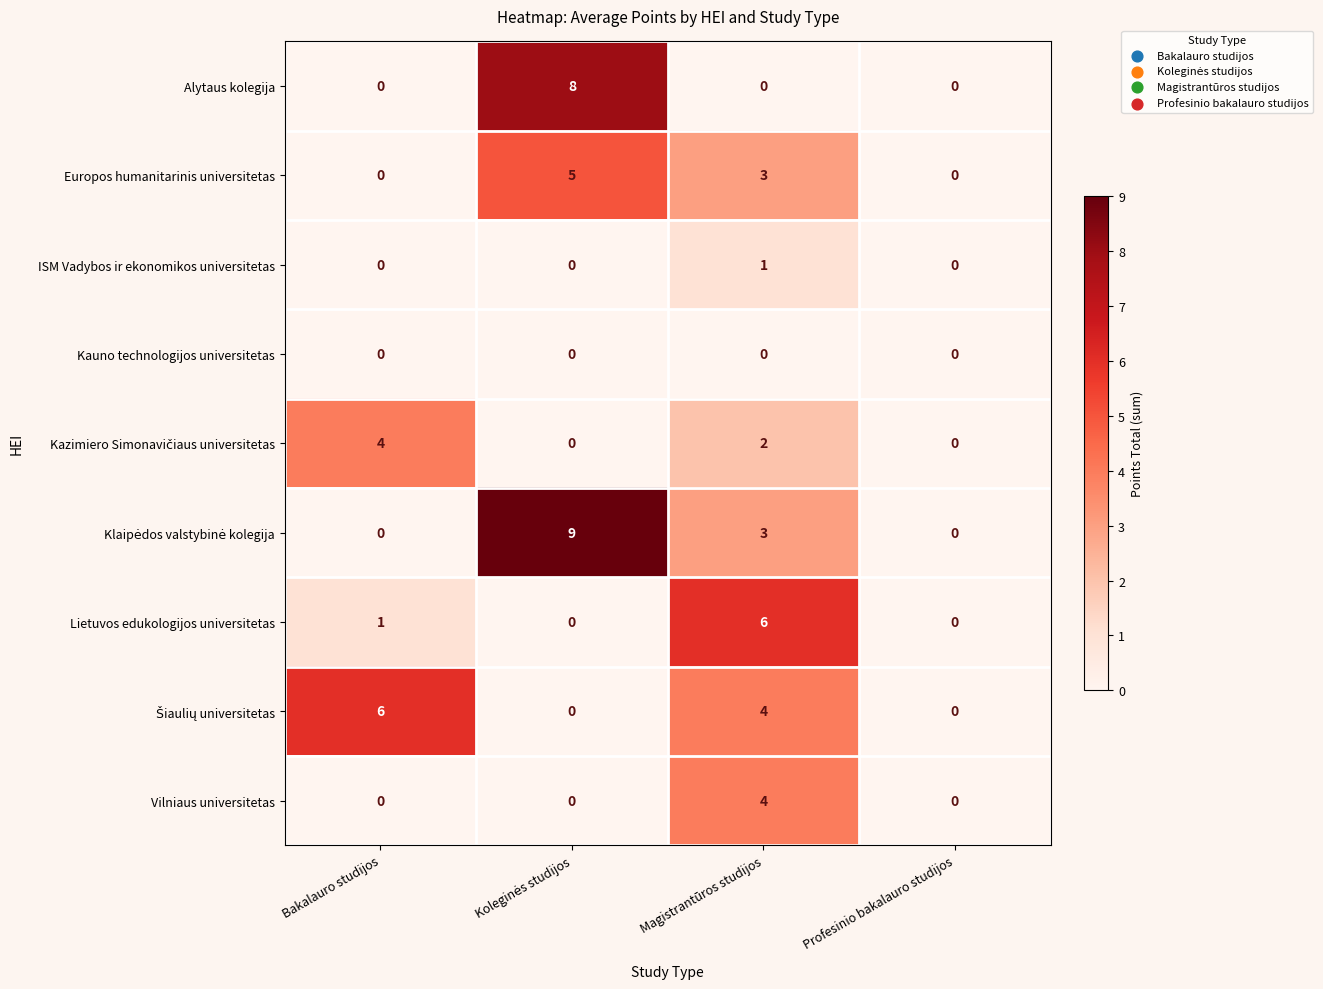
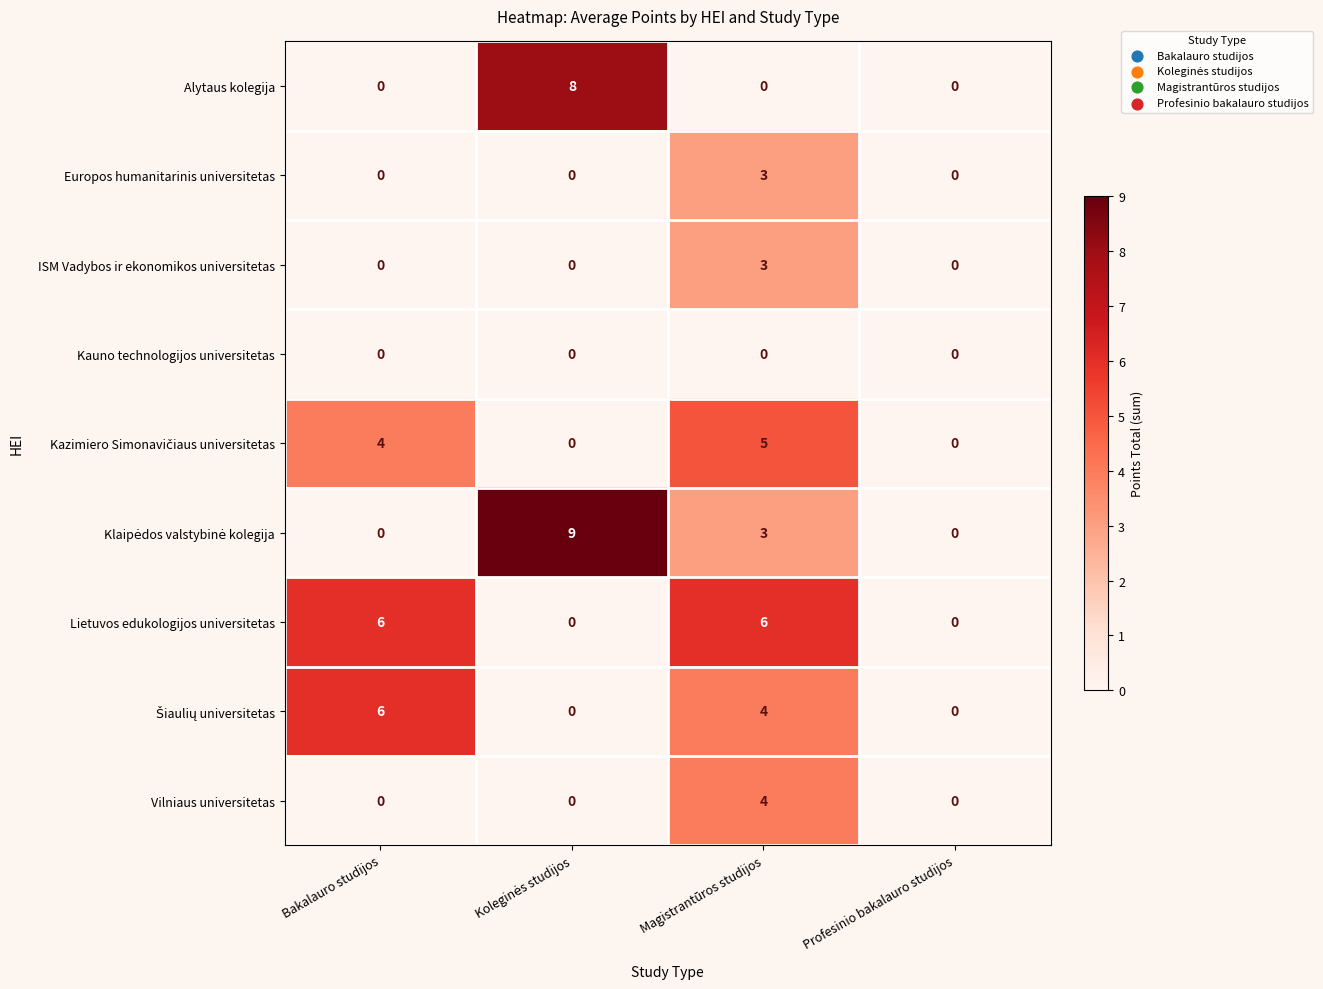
  {
    "Alytaus kolegija": {
      "Bakalauro studijos": 0,
      "Koleginės studijos": 8,
      "Magistrantūros studijos": 0,
      "Profesinio bakalauro studijos": 0
    },
    "Europos humanitarinis universitetas": {
      "Bakalauro studijos": 0,
-     "Koleginės studijos": 5,
+     "Koleginės studijos": 0,
      "Magistrantūros studijos": 3,
      "Profesinio bakalauro studijos": 0
    },
    "ISM Vadybos ir ekonomikos universitetas": {
      "Bakalauro studijos": 0,
      "Koleginės studijos": 0,
-     "Magistrantūros studijos": 1,
+     "Magistrantūros studijos": 3,
      "Profesinio bakalauro studijos": 0
    },
    "Kauno technologijos universitetas": {
      "Bakalauro studijos": 0,
      "Koleginės studijos": 0,
      "Magistrantūros studijos": 0,
      "Profesinio bakalauro studijos": 0
    },
    "Kazimiero Simonavičiaus universitetas": {
      "Bakalauro studijos": 4,
      "Koleginės studijos": 0,
-     "Magistrantūros studijos": 2,
+     "Magistrantūros studijos": 5,
      "Profesinio bakalauro studijos": 0
    },
    "Klaipėdos valstybinė kolegija": {
      "Bakalauro studijos": 0,
      "Koleginės studijos": 9,
      "Magistrantūros studijos": 3,
      "Profesinio bakalauro studijos": 0
    },
    "Lietuvos edukologijos universitetas": {
-     "Bakalauro studijos": 1,
+     "Bakalauro studijos": 6,
      "Koleginės studijos": 0,
      "Magistrantūros studijos": 6,
      "Profesinio bakalauro studijos": 0
    },
    "Šiaulių universitetas": {
      "Bakalauro studijos": 6,
      "Koleginės studijos": 0,
      "Magistrantūros studijos": 4,
      "Profesinio bakalauro studijos": 0
    },
    "Vilniaus universitetas": {
      "Bakalauro studijos": 0,
      "Koleginės studijos": 0,
      "Magistrantūros studijos": 4,
      "Profesinio bakalauro studijos": 0
    }
  }
